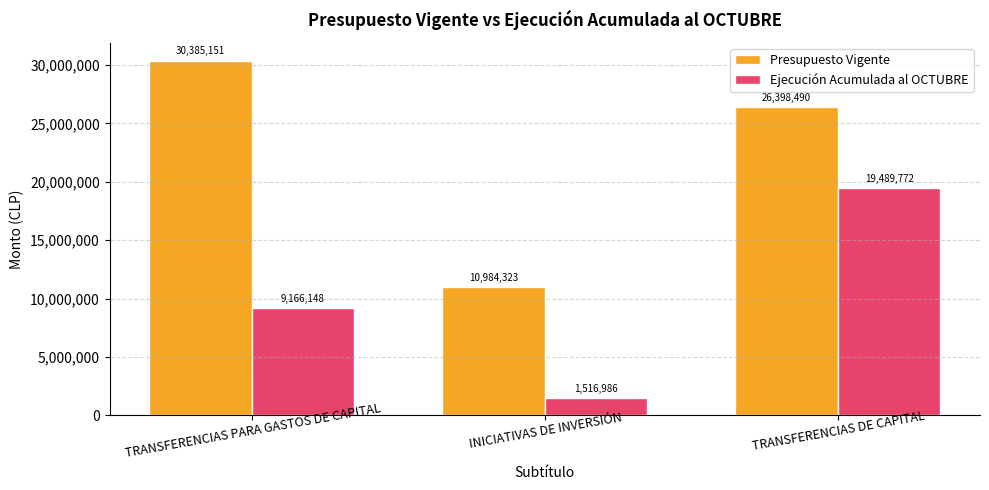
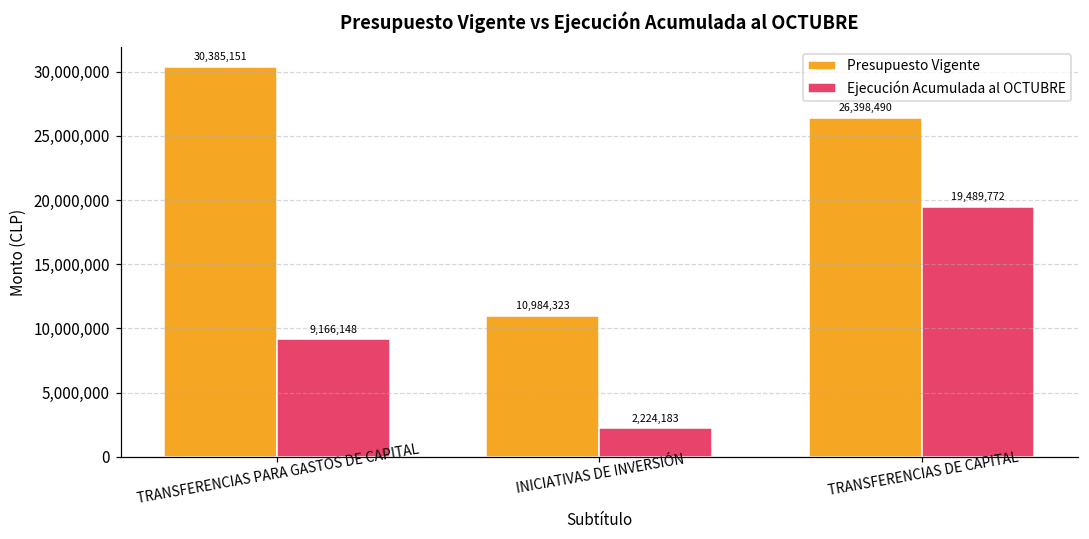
  {
    "Presupuesto Vigente": {
      "TRANSFERENCIAS PARA GASTOS DE CAPITAL": "30,385,151",
      "INICIATIVAS DE INVERSIÓN": "10,984,323",
      "TRANSFERENCIAS DE CAPITAL": "26,398,490"
    },
    "Ejecución Acumulada al OCTUBRE": {
      "TRANSFERENCIAS PARA GASTOS DE CAPITAL": "9,166,148",
-     "INICIATIVAS DE INVERSIÓN": "1,516,986",
+     "INICIATIVAS DE INVERSIÓN": "2,224,183",
      "TRANSFERENCIAS DE CAPITAL": "19,489,772"
    }
  }
